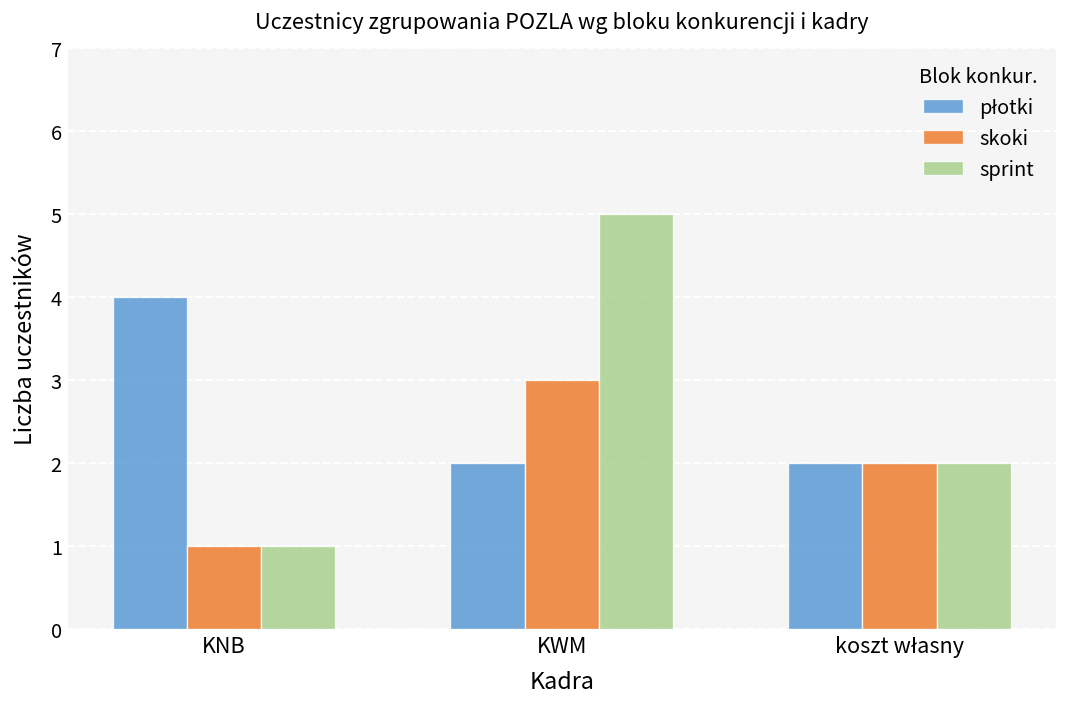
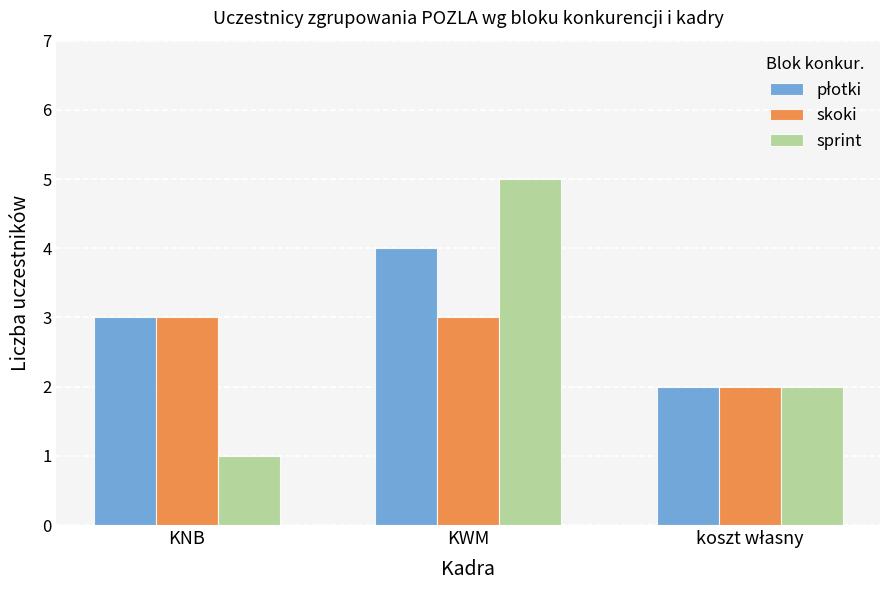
  {
    "płotki": {
-     "KNB": 4,
-     "KWM": 2,
+     "KNB": 3,
+     "KWM": 4,
      "koszt własny": 2
    },
    "skoki": {
-     "KNB": 1,
+     "KNB": 3,
      "KWM": 3,
      "koszt własny": 2
    },
    "sprint": {
      "KNB": 1,
      "KWM": 5,
      "koszt własny": 2
    }
  }
